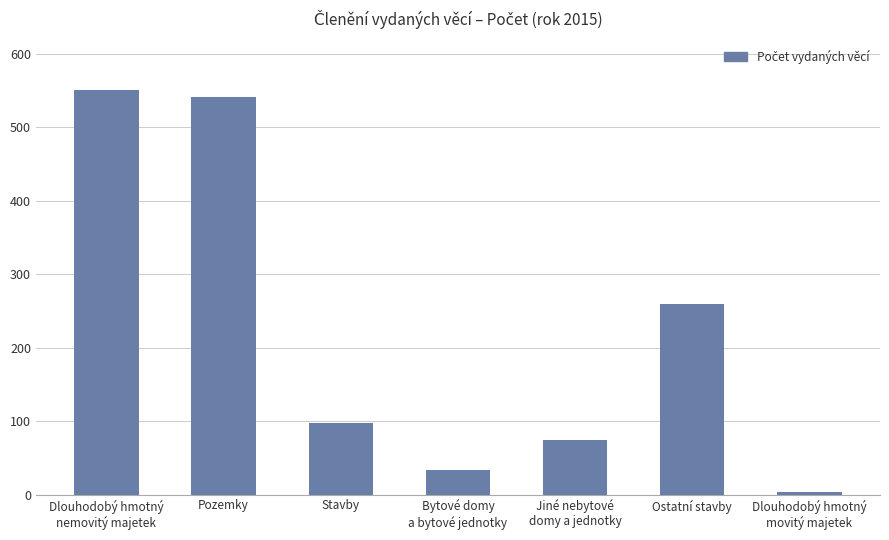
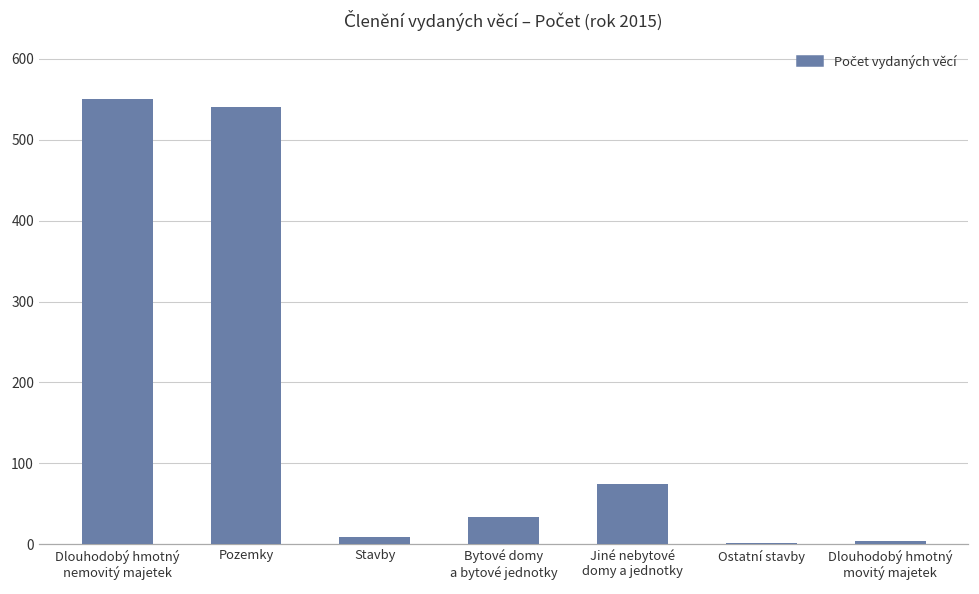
  {
    "Dlouhodobý hmotný nemovitý majetek": 550,
    "Pozemky": 540,
-   "Stavby": 100,
+   "Stavby": 10,
    "Bytové domy a bytové jednotky": 30,
    "Jiné nebytové domy a jednotky": 70,
-   "Ostatní stavby": 260,
+   "Ostatní stavby": 0,
    "Dlouhodobý hmotný movitý majetek": 0
  }
